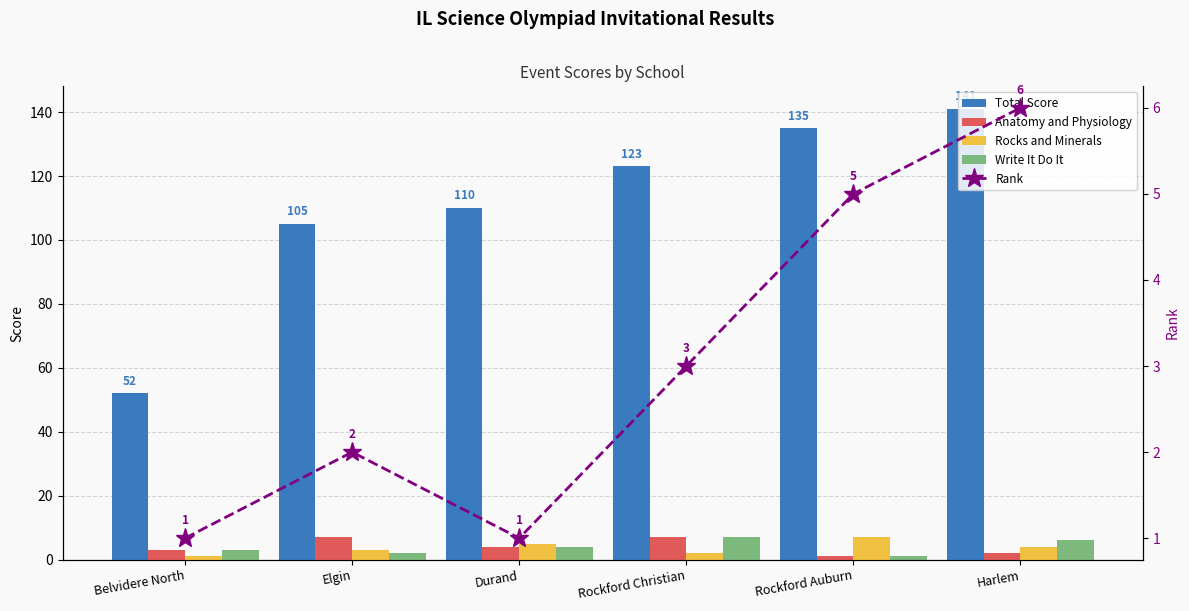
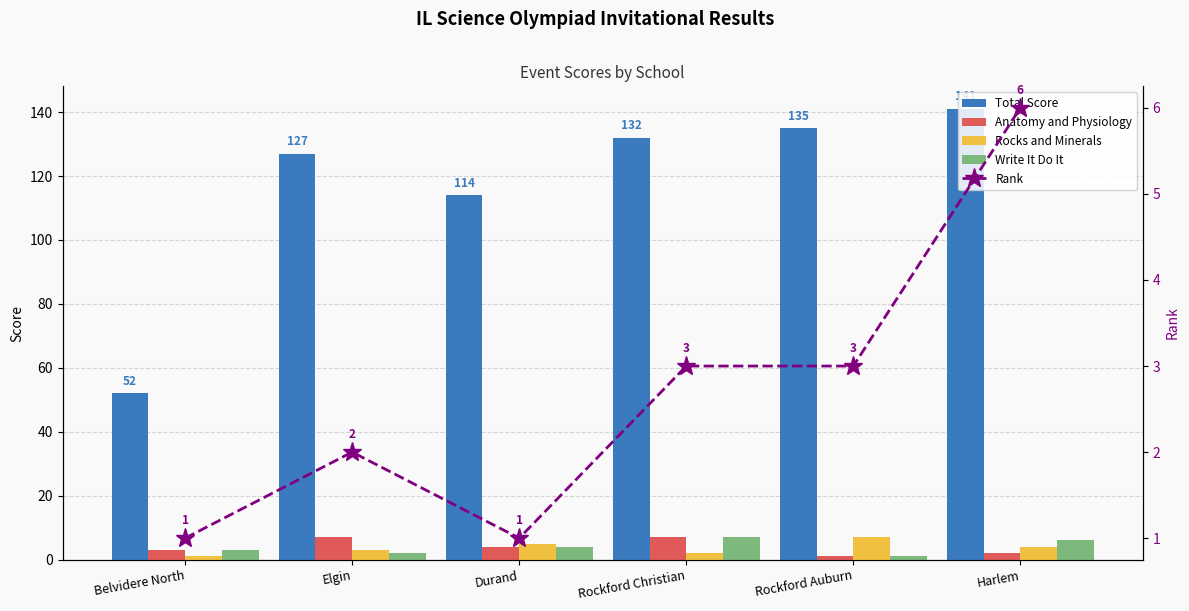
  {
    "Total Score": {
      "Belvidere North": 52,
-     "Elgin": 105,
-     "Durand": 110,
-     "Rockford Christian": 123,
+     "Elgin": 127,
+     "Durand": 114,
+     "Rockford Christian": 132,
      "Rockford Auburn": 135
    },
    "Rank": {
      "Belvidere North": 1,
      "Elgin": 2,
      "Durand": 1,
      "Rockford Christian": 3,
-     "Rockford Auburn": 5
+     "Rockford Auburn": 3
    }
  }
